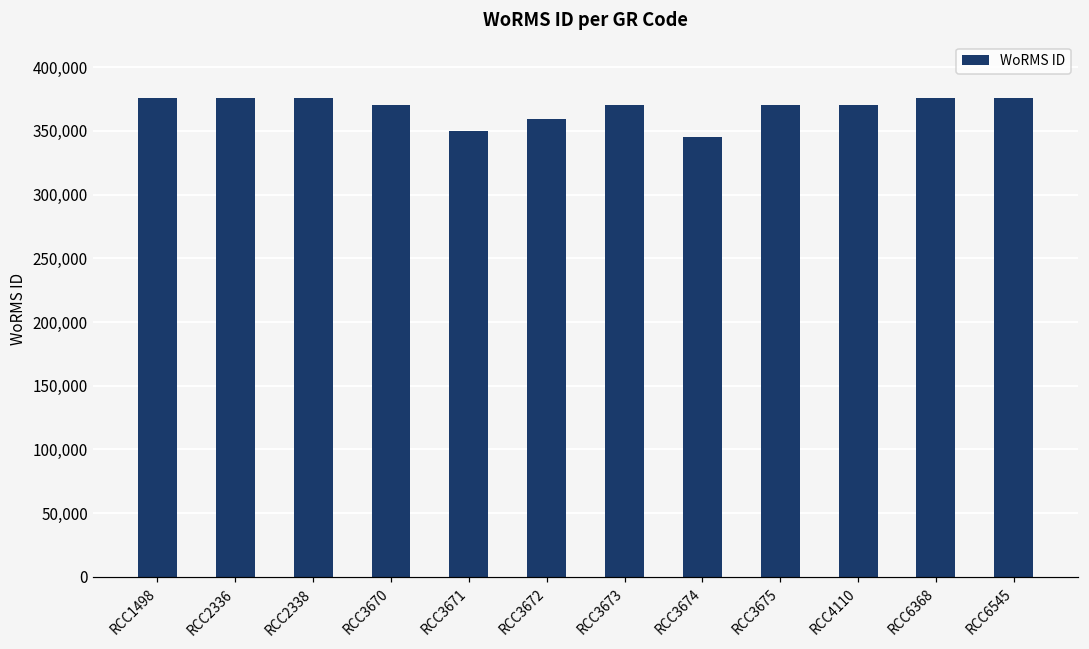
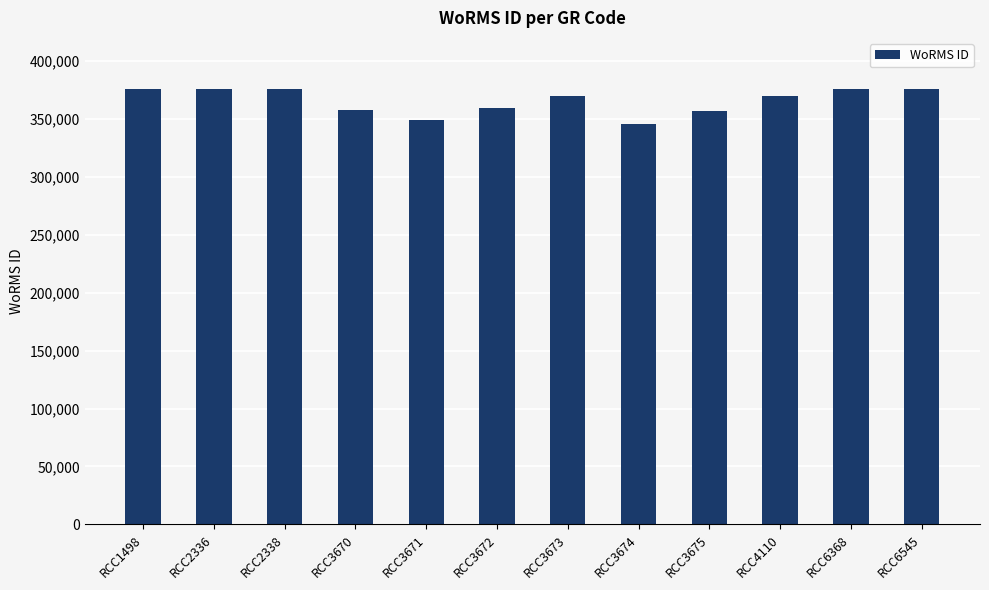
  {
    "RCC1498": "376,000",
    "RCC2336": "376,000",
    "RCC2338": "376,000",
-   "RCC3670": "370,000",
+   "RCC3670": "358,000",
    "RCC3671": "350,000",
    "RCC3672": "359,000",
    "RCC3673": "370,000",
    "RCC3674": "345,000",
-   "RCC3675": "370,000",
+   "RCC3675": "357,000",
    "RCC4110": "370,000",
    "RCC6368": "376,000",
    "RCC6545": "376,000"
  }
